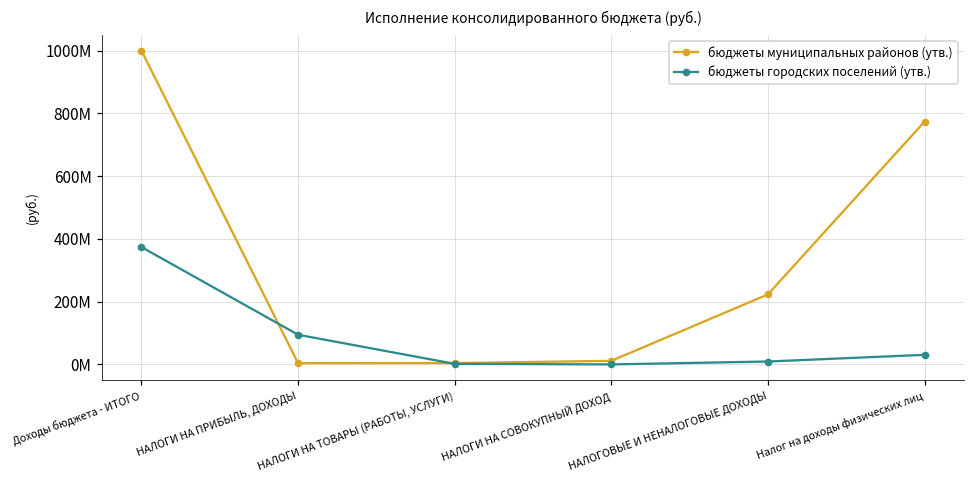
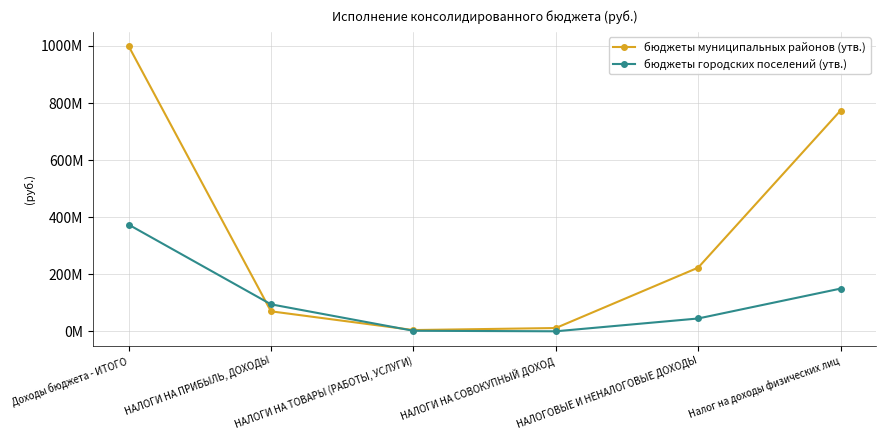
  {
    "бюджеты муниципальных районов (утв.)": {
      "Доходы бюджета - ИТОГО": 1000000000,
-     "НАЛОГИ НА ПРИБЫЛЬ, ДОХОДЫ": 0,
+     "НАЛОГИ НА ПРИБЫЛЬ, ДОХОДЫ": 70000000,
      "НАЛОГИ НА СОВОКУПНЫЙ ДОХОД": 10000000,
      "НАЛОГОВЫЕ И НЕНАЛОГОВЫЕ ДОХОДЫ": 220000000,
      "Налог на доходы физических лиц": 770000000
    },
    "бюджеты городских поселений (утв.)": {
      "Доходы бюджета - ИТОГО": 370000000,
      "НАЛОГИ НА ПРИБЫЛЬ, ДОХОДЫ": 90000000,
      "НАЛОГИ НА СОВОКУПНЫЙ ДОХОД": 0,
-     "НАЛОГОВЫЕ И НЕНАЛОГОВЫЕ ДОХОДЫ": 10000000,
-     "Налог на доходы физических лиц": 30000000
+     "НАЛОГОВЫЕ И НЕНАЛОГОВЫЕ ДОХОДЫ": 40000000,
+     "Налог на доходы физических лиц": 150000000
    }
  }
